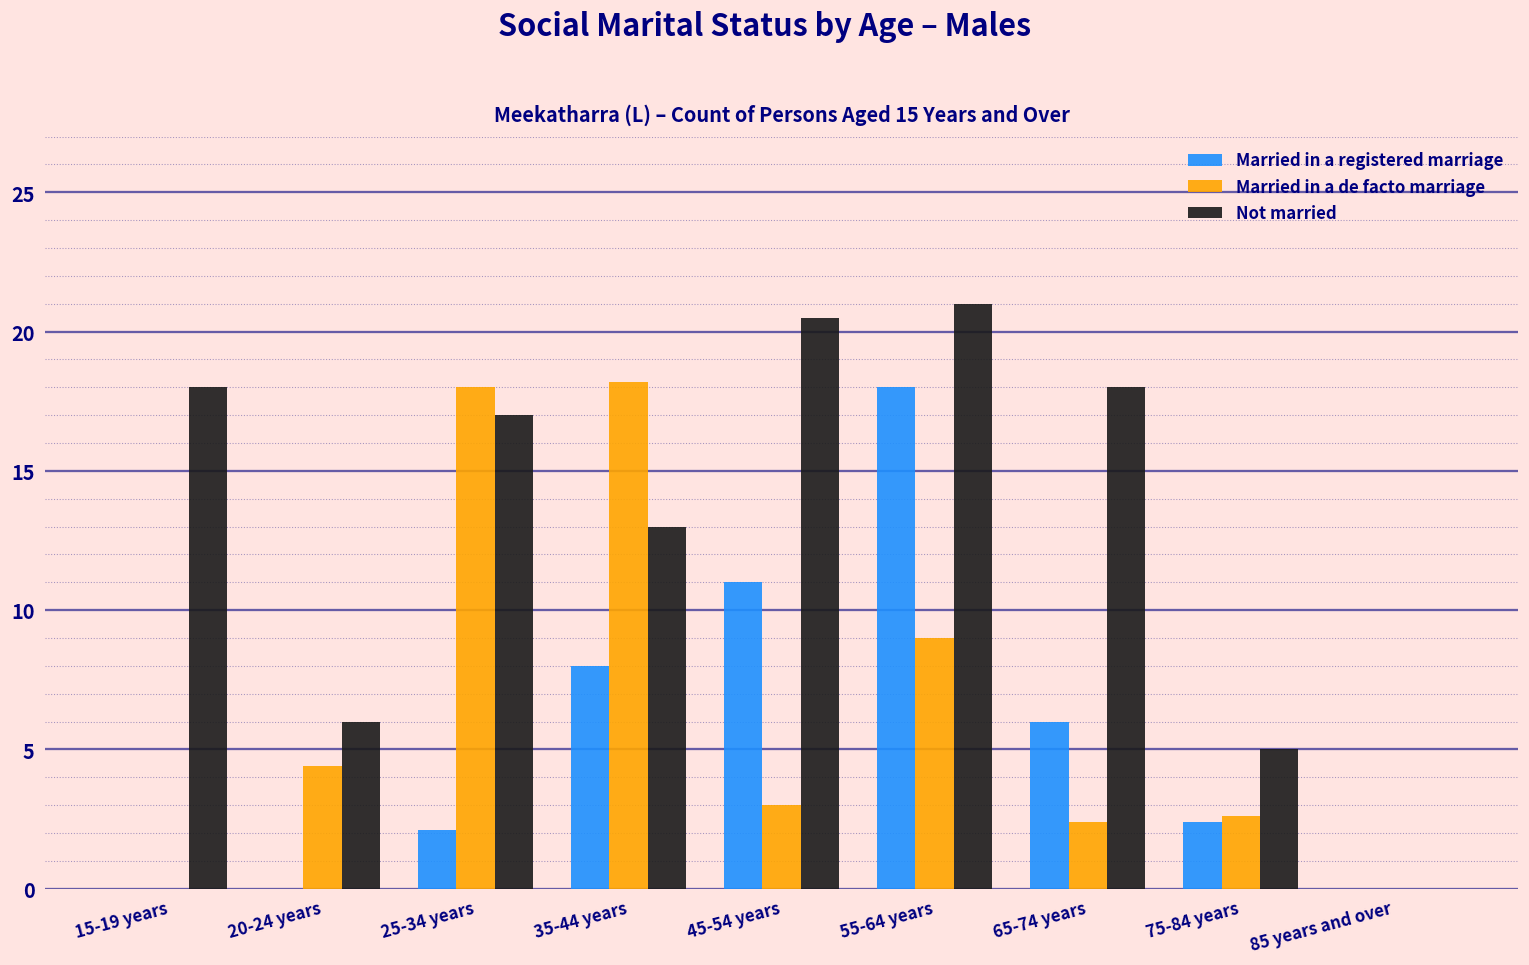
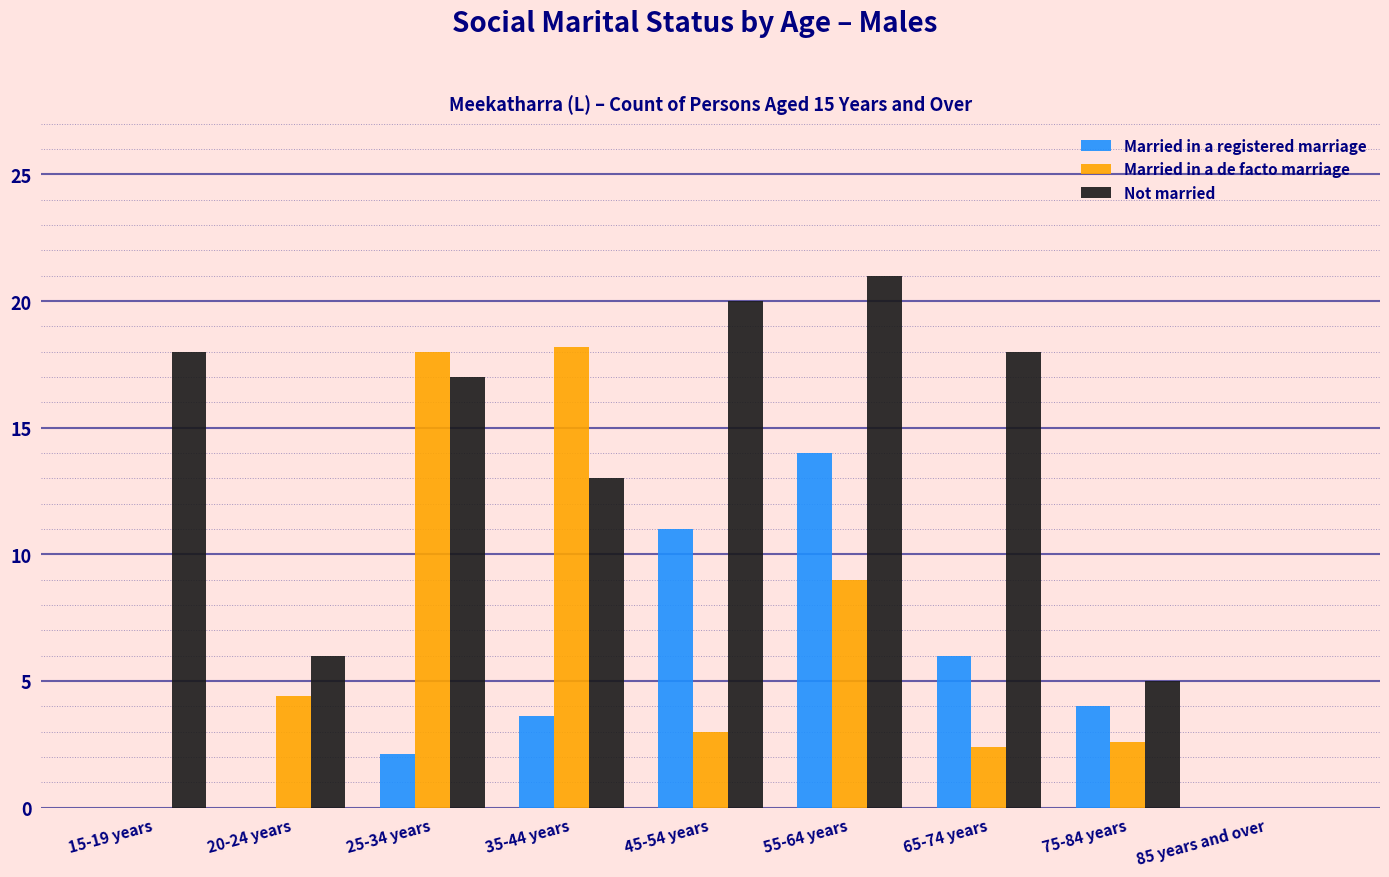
  {
    "Married in a registered marriage": {
      "15-19 years": 0.0,
      "20-24 years": 0.0,
      "25-34 years": 2.1,
-     "35-44 years": 8.0,
+     "35-44 years": 3.6,
      "45-54 years": 11.0,
-     "55-64 years": 18,
+     "55-64 years": 14,
      "65-74 years": 6.0,
-     "75-84 years": 2.4,
+     "75-84 years": 4.0,
      "85 years and over": 0.0
    },
    "Married in a de facto marriage": {
      "15-19 years": 0.0,
      "20-24 years": 4.4,
      "25-34 years": 18.0,
      "35-44 years": 18.2,
      "45-54 years": 3.0,
      "55-64 years": 9.0,
      "65-74 years": 2.4,
      "75-84 years": 2.6,
      "85 years and over": 0.0
    },
    "Not married": {
      "15-19 years": 18.0,
      "20-24 years": 6.0,
      "25-34 years": 17.0,
      "35-44 years": 13.0,
-     "45-54 years": 20.5,
+     "45-54 years": 20.0,
      "55-64 years": 21.0,
      "65-74 years": 18.0,
      "75-84 years": 5.0,
      "85 years and over": 0.0
    }
  }
